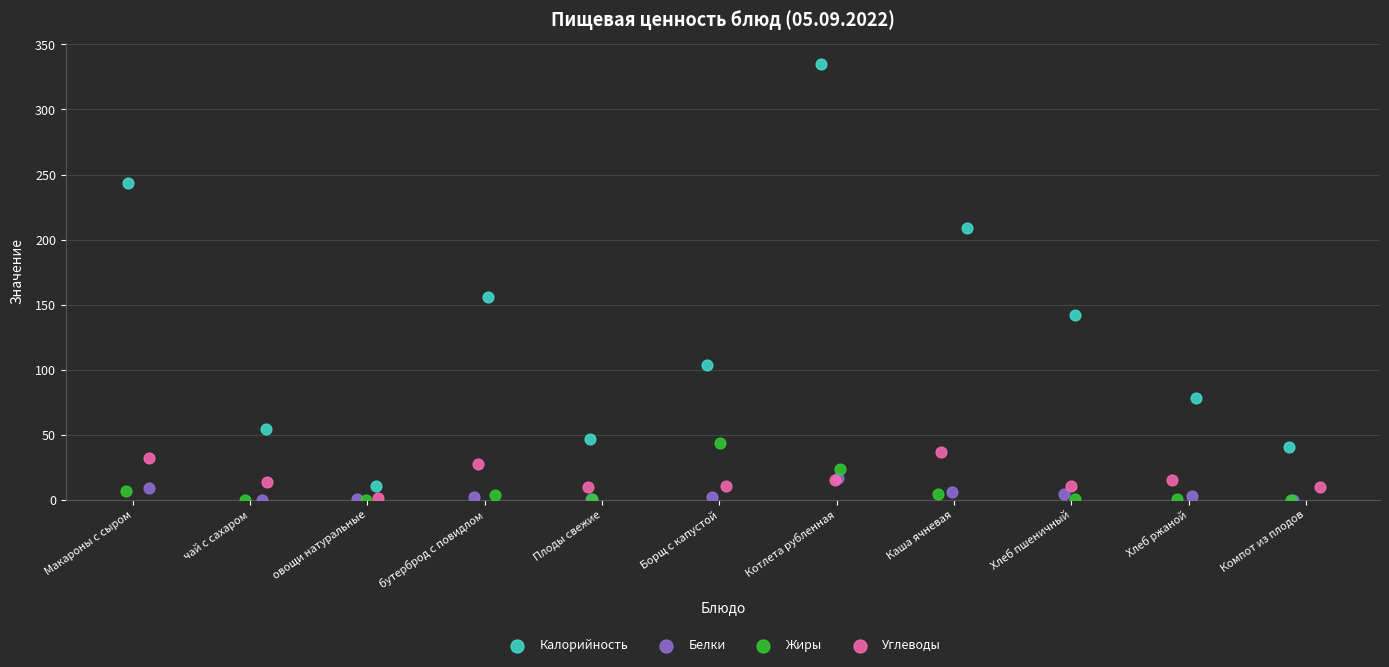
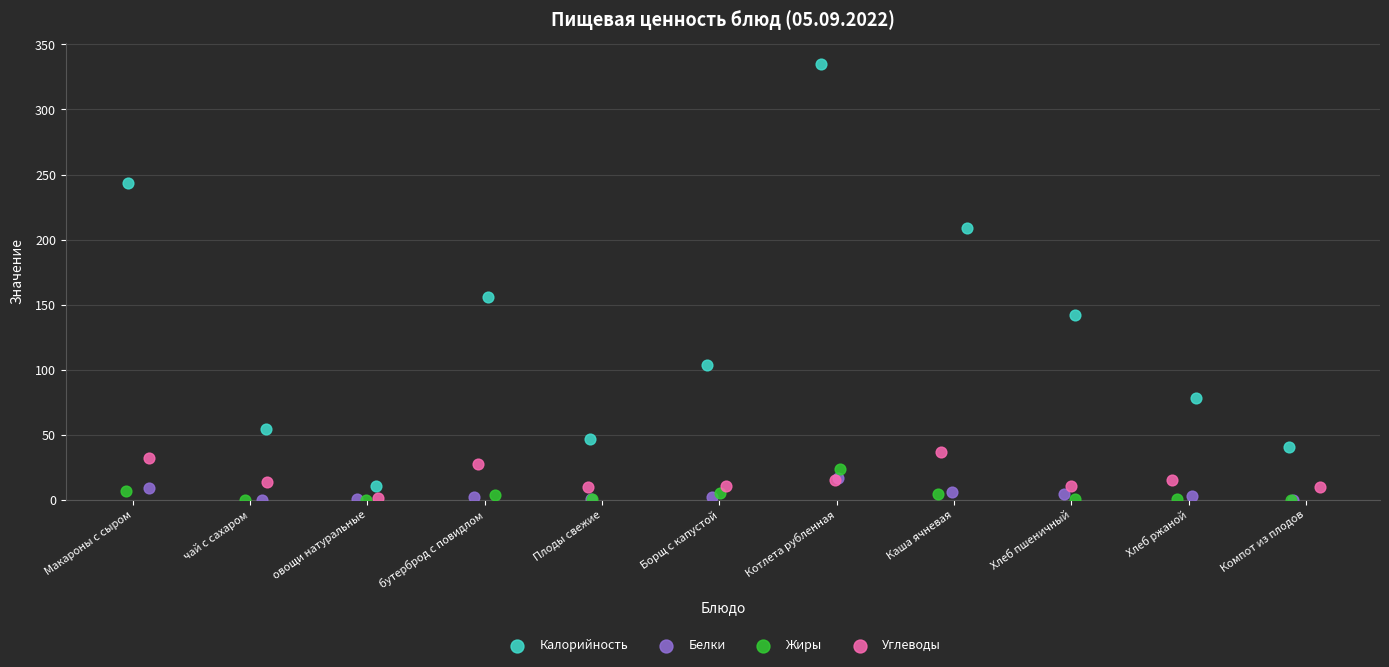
  {
    "Жиры": {
-     "Борщ с капустой": 43
+     "Борщ с капустой": 5
    }
  }
